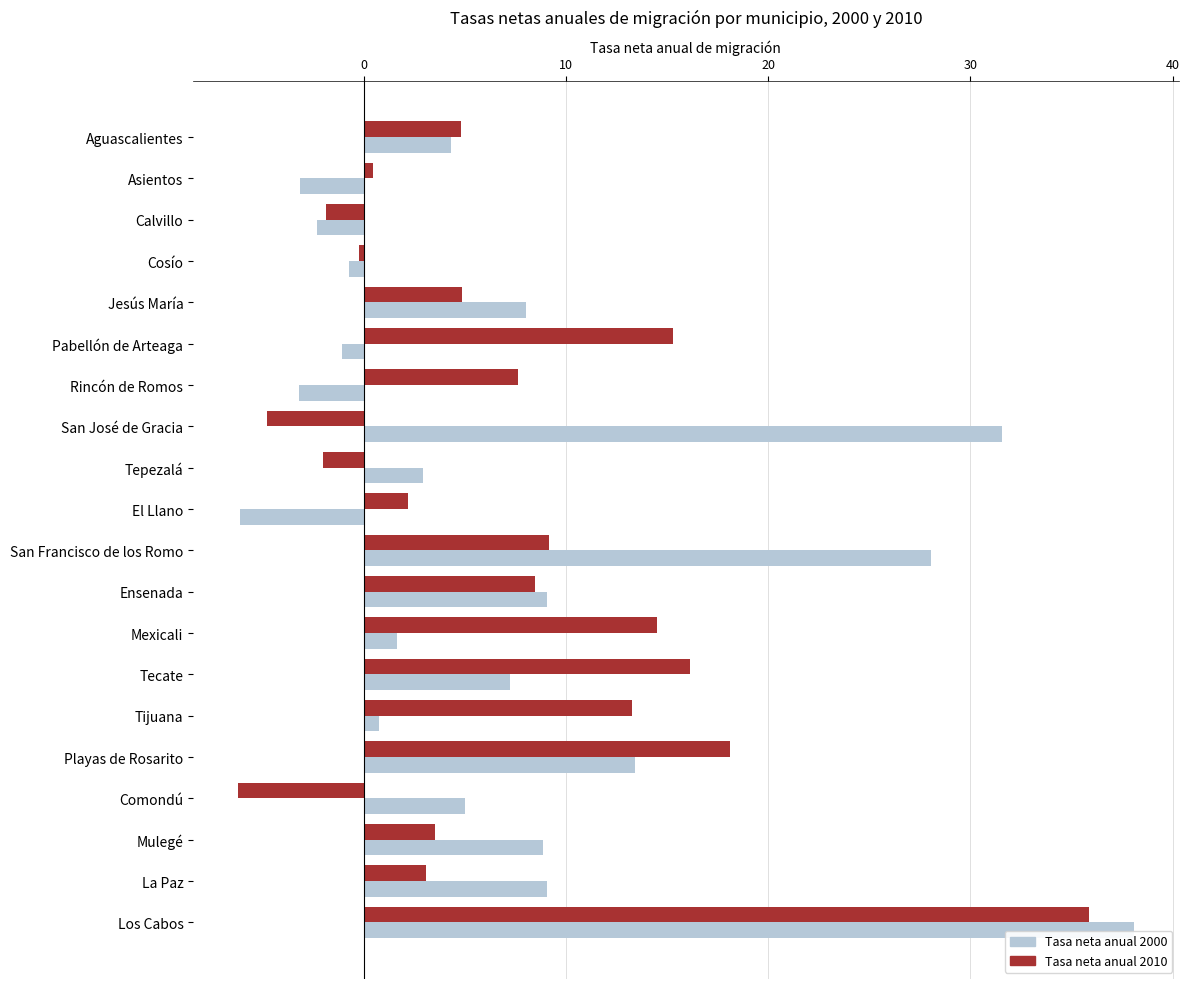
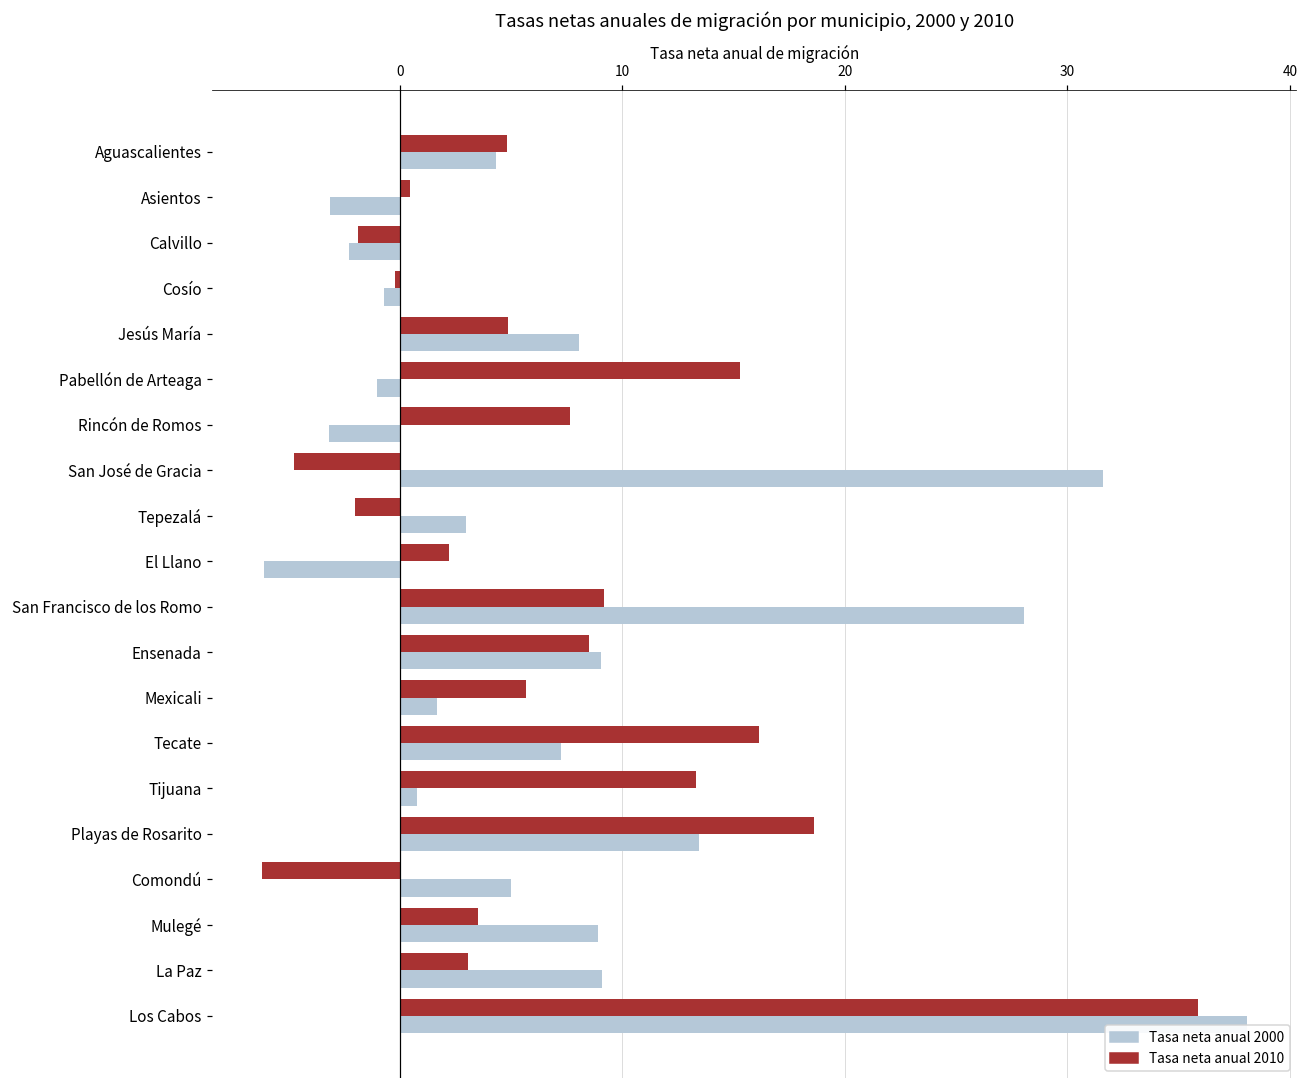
  {
    "Tasa neta anual 2000": {
      "Aguascalientes": 4.3,
      "Asientos": -3.2,
      "Calvillo": -2.3,
      "Cosío": -0.7,
      "Jesús María": 8.0,
      "Pabellón de Arteaga": -1.0,
      "Rincón de Romos": -3.2,
      "San José de Gracia": 31.6,
      "Tepezalá": 3.0,
      "El Llano": -6.1,
      "San Francisco de los Romo": 28.0,
      "Ensenada": 9.0,
      "Mexicali": 1.7,
      "Tecate": 7.2,
      "Tijuana": 0.8,
      "Playas de Rosarito": 13.4,
      "Comondú": 5.0,
      "Mulegé": 8.9,
      "La Paz": 9.1,
      "Los Cabos": 38.1
    },
    "Tasa neta anual 2010": {
      "Aguascalientes": 4.8,
      "Asientos": 0.5,
      "Calvillo": -1.9,
      "Cosío": -0.2,
      "Jesús María": 4.9,
      "Pabellón de Arteaga": 15.3,
      "Rincón de Romos": 7.6,
      "San José de Gracia": -4.8,
      "Tepezalá": -2.0,
      "El Llano": 2.2,
      "San Francisco de los Romo": 9.2,
      "Ensenada": 8.5,
-     "Mexicali": 14.5,
+     "Mexicali": 5.7,
      "Tecate": 16.1,
      "Tijuana": 13.3,
-     "Playas de Rosarito": 18.1,
+     "Playas de Rosarito": 18.6,
      "Comondú": -6.2,
      "Mulegé": 3.5,
      "La Paz": 3.1,
      "Los Cabos": 35.9
    }
  }
